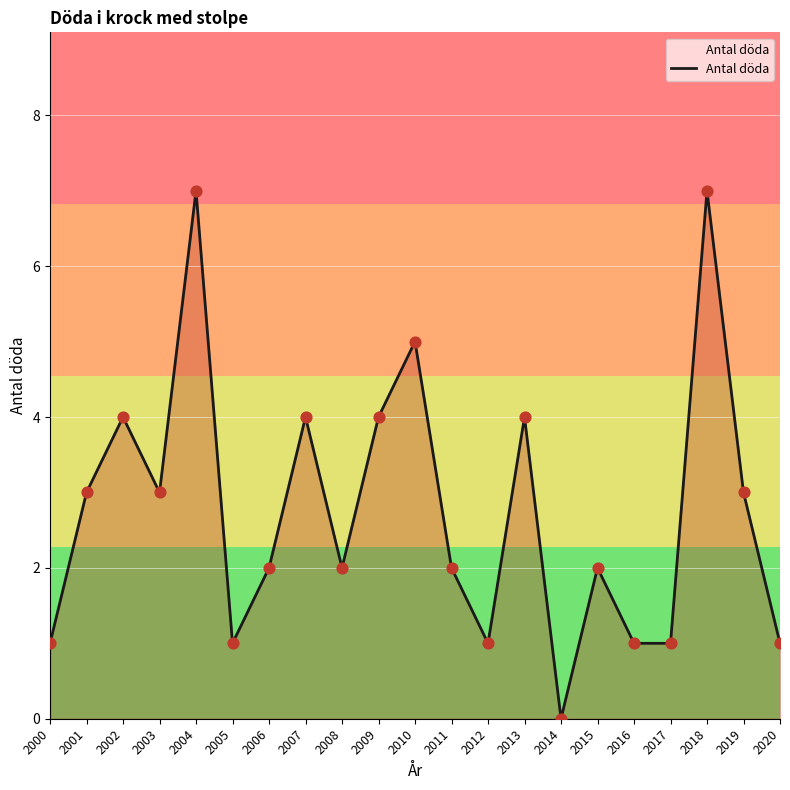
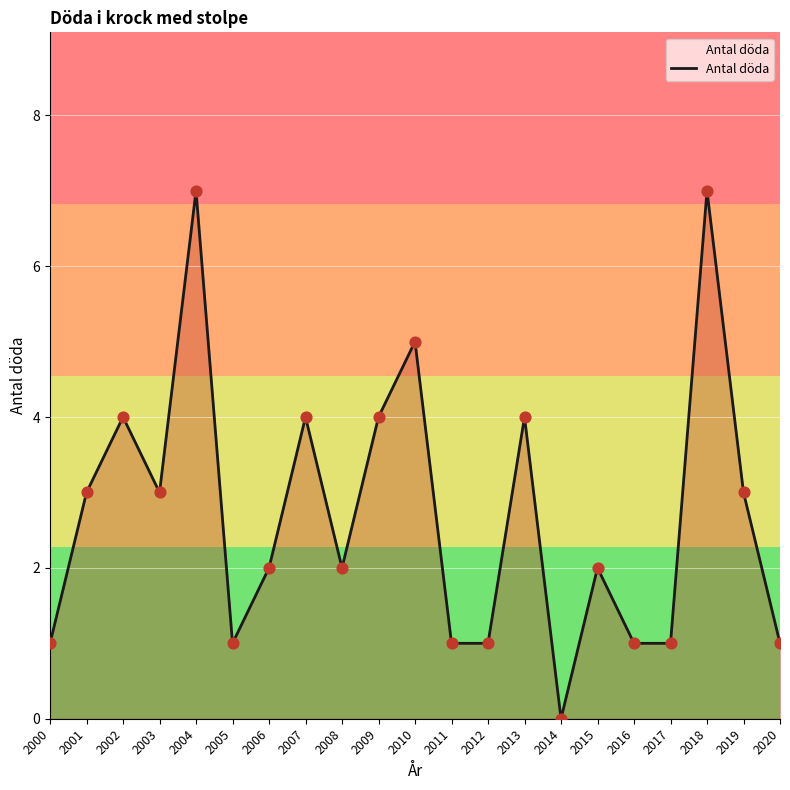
  {
    "2000": 1,
    "2001": 3,
    "2002": 4,
    "2003": 3,
    "2004": 7,
    "2005": 1,
    "2006": 2,
    "2007": 4,
    "2008": 2,
    "2009": 4,
    "2010": 5,
-   "2011": 2,
+   "2011": 1,
    "2012": 1,
    "2013": 4,
    "2014": 0,
    "2015": 2,
    "2016": 1,
    "2017": 1,
    "2018": 7,
    "2019": 3,
    "2020": 1
  }
